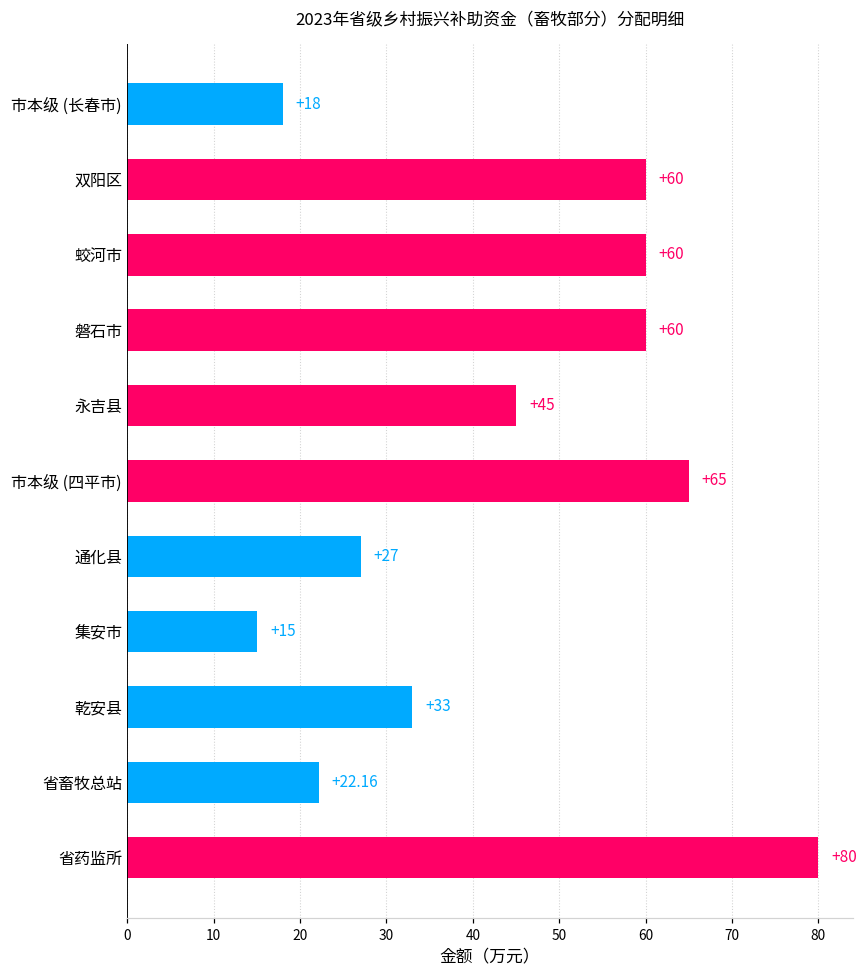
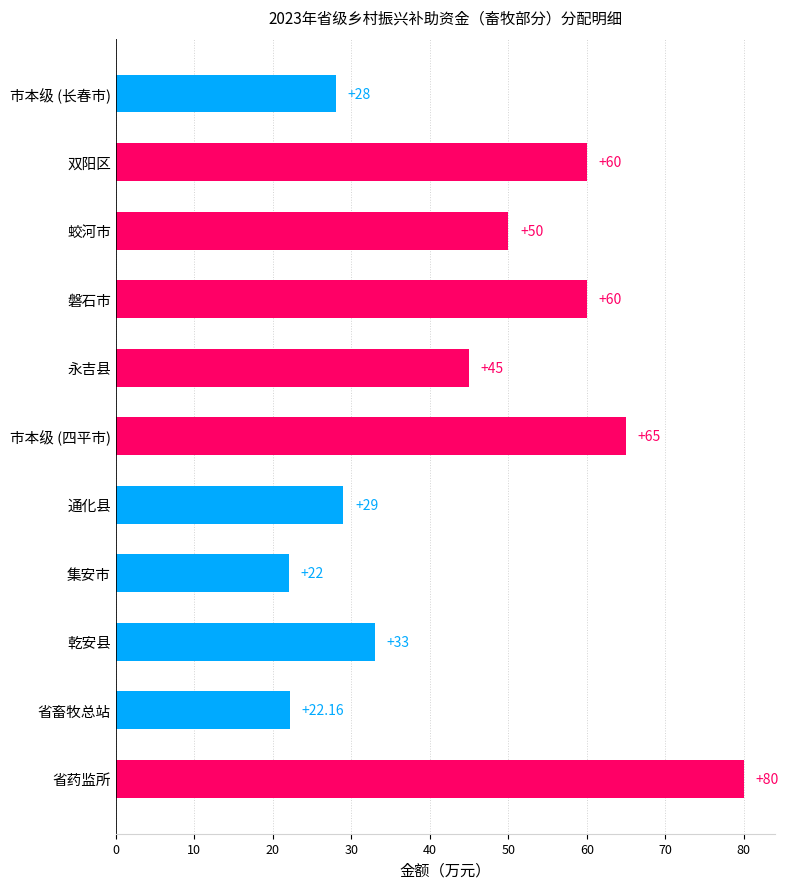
  {
-   "市本级 (长春市)": "+18",
+   "市本级 (长春市)": "+28",
    "双阳区": "+60",
-   "蛟河市": "+60",
+   "蛟河市": "+50",
    "磐石市": "+60",
    "永吉县": "+45",
    "市本级 (四平市)": "+65",
-   "通化县": "+27",
-   "集安市": "+15",
+   "通化县": "+29",
+   "集安市": "+22",
    "乾安县": "+33",
    "省畜牧总站": "+22.16",
    "省药监所": "+80"
  }
